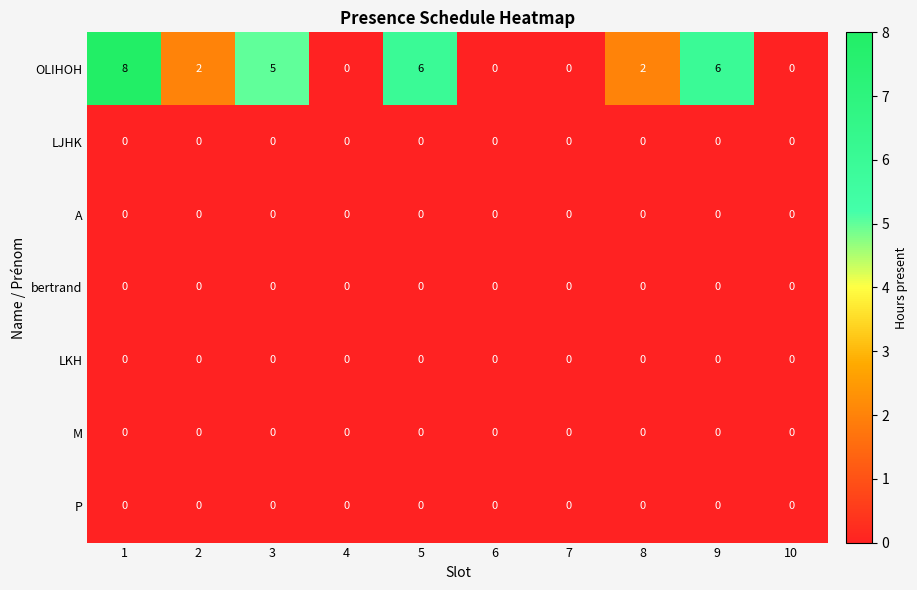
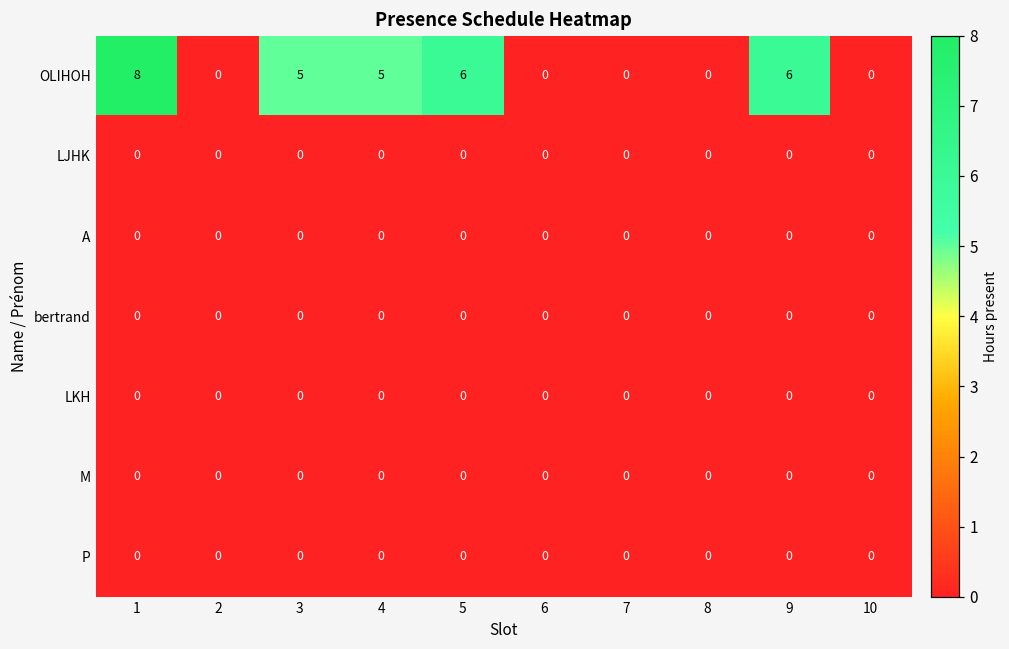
  {
    "OLIHOH": {
      "1": 8,
-     "2": 2,
+     "2": 0,
      "3": 5,
-     "4": 0,
+     "4": 5,
      "5": 6,
      "6": 0,
      "7": 0,
-     "8": 2,
+     "8": 0,
      "9": 6,
      "10": 0
    },
    "LJHK": {
      "1": 0,
      "2": 0,
      "3": 0,
      "4": 0,
      "5": 0,
      "6": 0,
      "7": 0,
      "8": 0,
      "9": 0,
      "10": 0
    },
    "A": {
      "1": 0,
      "2": 0,
      "3": 0,
      "4": 0,
      "5": 0,
      "6": 0,
      "7": 0,
      "8": 0,
      "9": 0,
      "10": 0
    },
    "bertrand": {
      "1": 0,
      "2": 0,
      "3": 0,
      "4": 0,
      "5": 0,
      "6": 0,
      "7": 0,
      "8": 0,
      "9": 0,
      "10": 0
    },
    "LKH": {
      "1": 0,
      "2": 0,
      "3": 0,
      "4": 0,
      "5": 0,
      "6": 0,
      "7": 0,
      "8": 0,
      "9": 0,
      "10": 0
    },
    "M": {
      "1": 0,
      "2": 0,
      "3": 0,
      "4": 0,
      "5": 0,
      "6": 0,
      "7": 0,
      "8": 0,
      "9": 0,
      "10": 0
    },
    "P": {
      "1": 0,
      "2": 0,
      "3": 0,
      "4": 0,
      "5": 0,
      "6": 0,
      "7": 0,
      "8": 0,
      "9": 0,
      "10": 0
    }
  }
